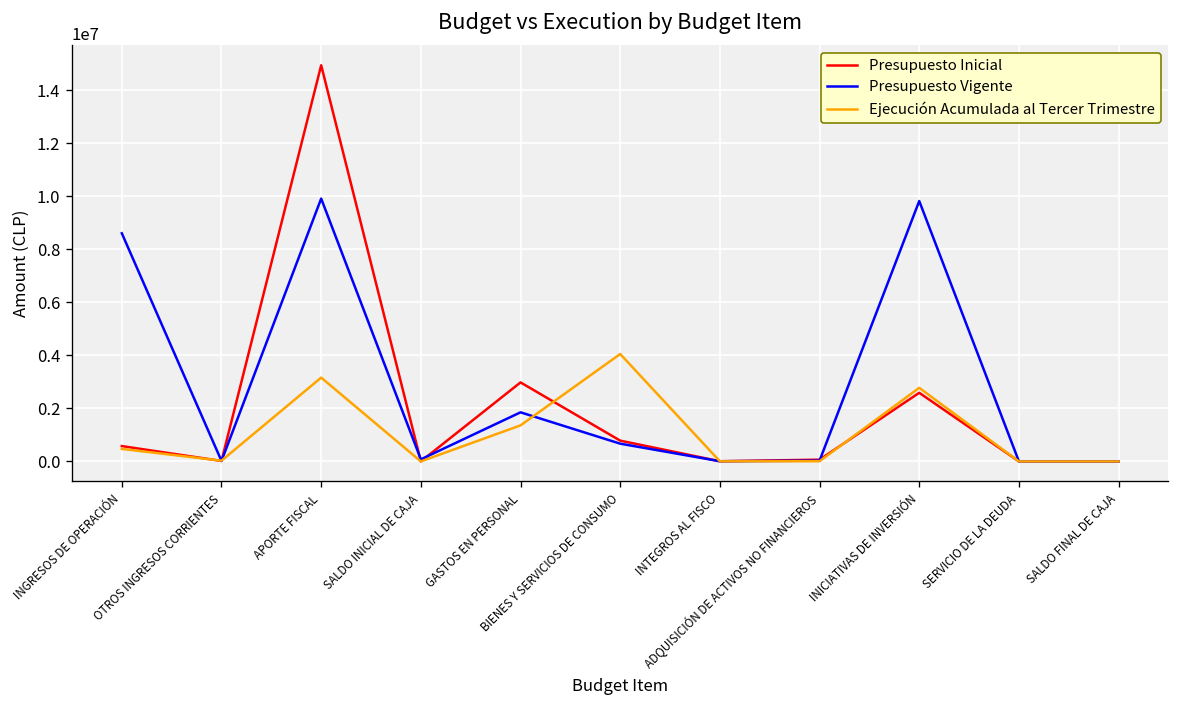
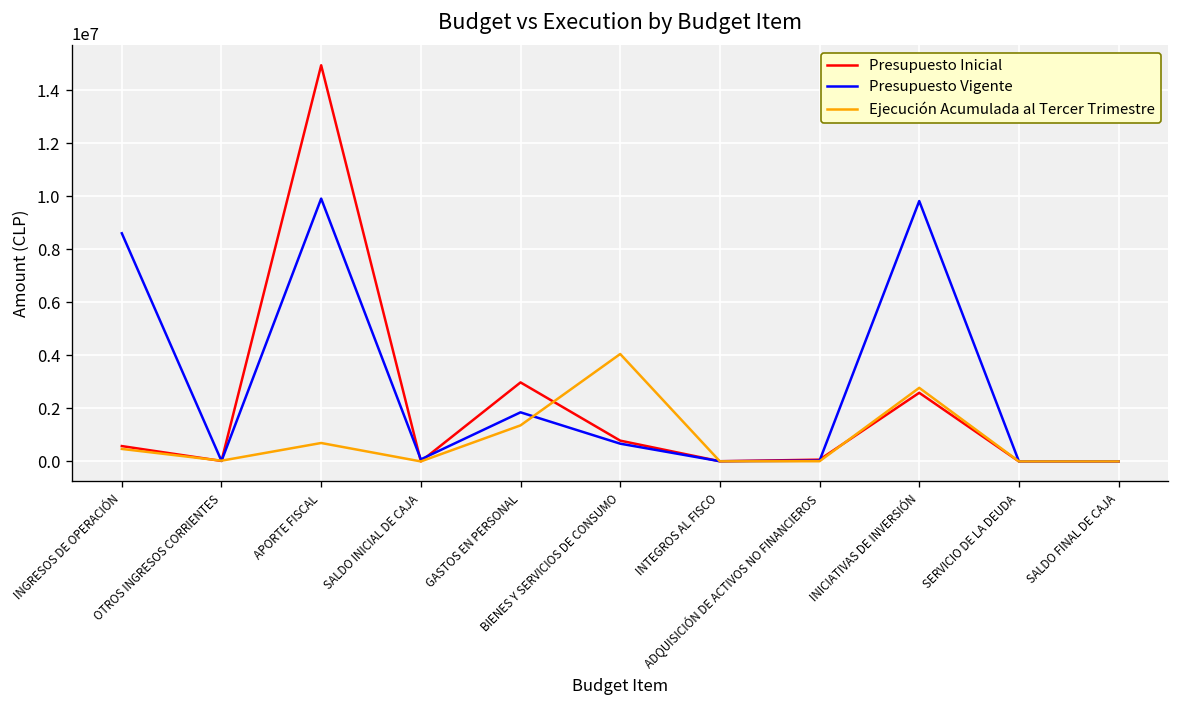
  {
    "Presupuesto Inicial": {
      "APORTE FISCAL": 14900000,
      "GASTOS EN PERSONAL": 3000000,
      "INICIATIVAS DE INVERSIÓN": 2600000
    },
    "Presupuesto Vigente": {
      "INGRESOS DE OPERACIÓN": 8600000,
      "APORTE FISCAL": 9900000,
      "GASTOS EN PERSONAL": 1900000,
      "INICIATIVAS DE INVERSIÓN": 9800000
    },
    "Ejecución Acumulada al Tercer Trimestre": {
-     "APORTE FISCAL": 3200000,
+     "APORTE FISCAL": 700000,
      "GASTOS EN PERSONAL": 1400000,
      "BIENES Y SERVICIOS DE CONSUMO": 4000000,
      "INICIATIVAS DE INVERSIÓN": 2800000
    }
  }
